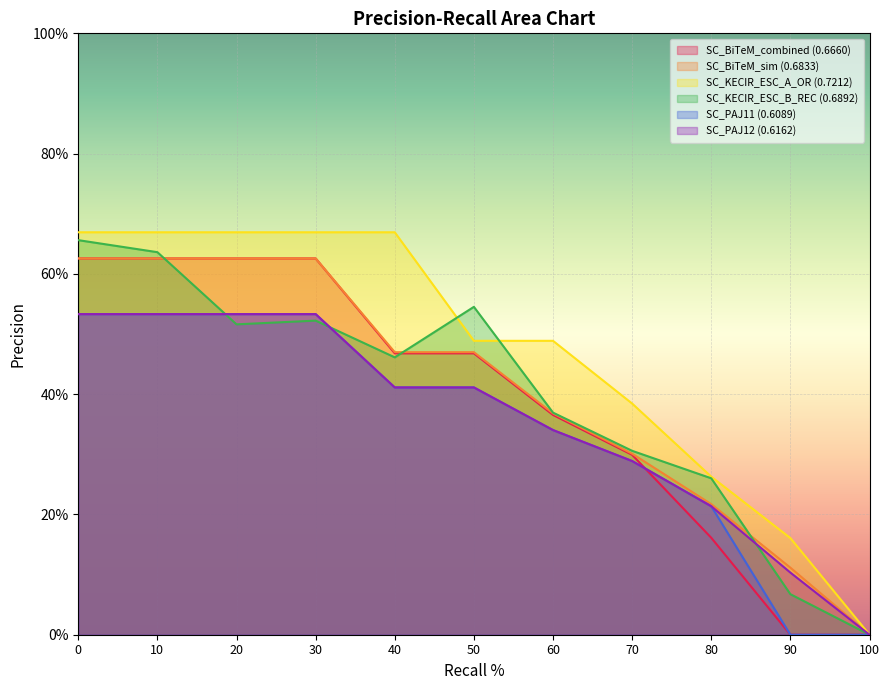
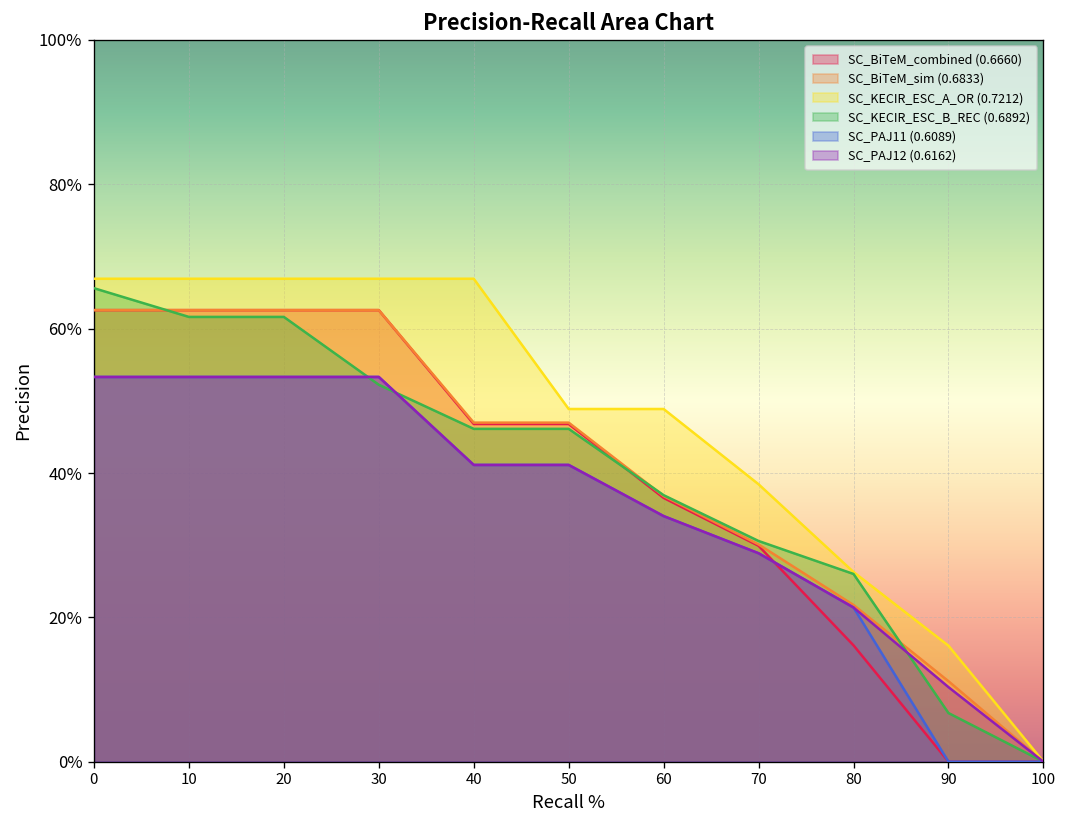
  {
    "SC_KECIR_ESC_B_REC (0.6892)": {
      "0": "66%",
-     "10": "64%",
-     "20": "52%",
+     "10": "62%",
+     "20": "62%",
      "30": "52%",
      "40": "46%",
-     "50": "55%",
+     "50": "46%",
      "70": "31%",
      "90": "7%"
    }
  }
